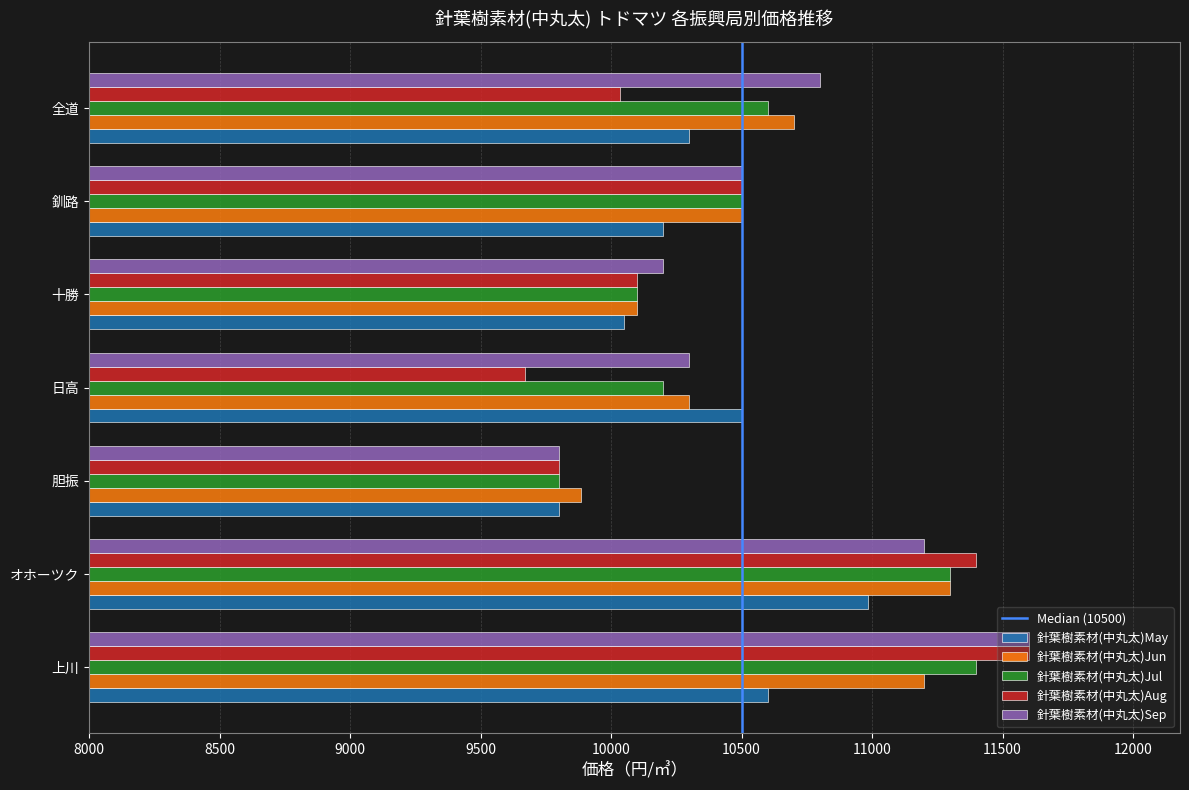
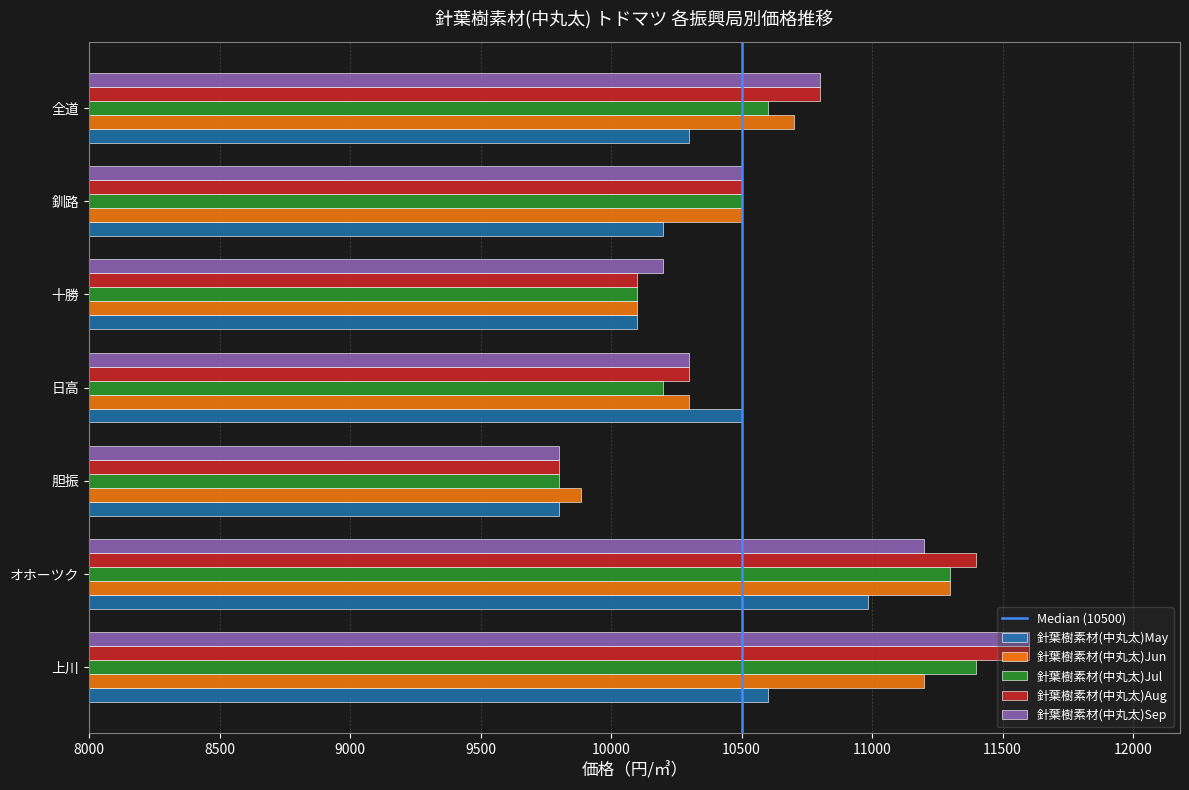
  {
    "針葉樹素材(中丸太)May": {
      "全道": 10300,
      "釧路": 10200,
-     "十勝": 10050,
+     "十勝": 10100,
      "日高": 10500,
      "胆振": 9800,
      "オホーツク": 10990,
      "上川": 10600
    },
    "針葉樹素材(中丸太)Jun": {
      "全道": 10700,
      "釧路": 10500,
      "十勝": 10100,
      "日高": 10300,
      "胆振": 9890,
      "オホーツク": 11300,
      "上川": 11200
    },
    "針葉樹素材(中丸太)Jul": {
      "全道": 10600,
      "釧路": 10500,
      "十勝": 10100,
      "日高": 10200,
      "胆振": 9800,
      "オホーツク": 11300,
      "上川": 11400
    },
    "針葉樹素材(中丸太)Aug": {
-     "全道": 10030,
+     "全道": 10800,
      "釧路": 10500,
      "十勝": 10100,
-     "日高": 9670,
+     "日高": 10300,
      "胆振": 9800,
      "オホーツク": 11400
    },
    "針葉樹素材(中丸太)Sep": {
      "全道": 10800,
      "釧路": 10500,
      "十勝": 10200,
      "日高": 10300,
      "胆振": 9800,
      "オホーツク": 11200
    }
  }
